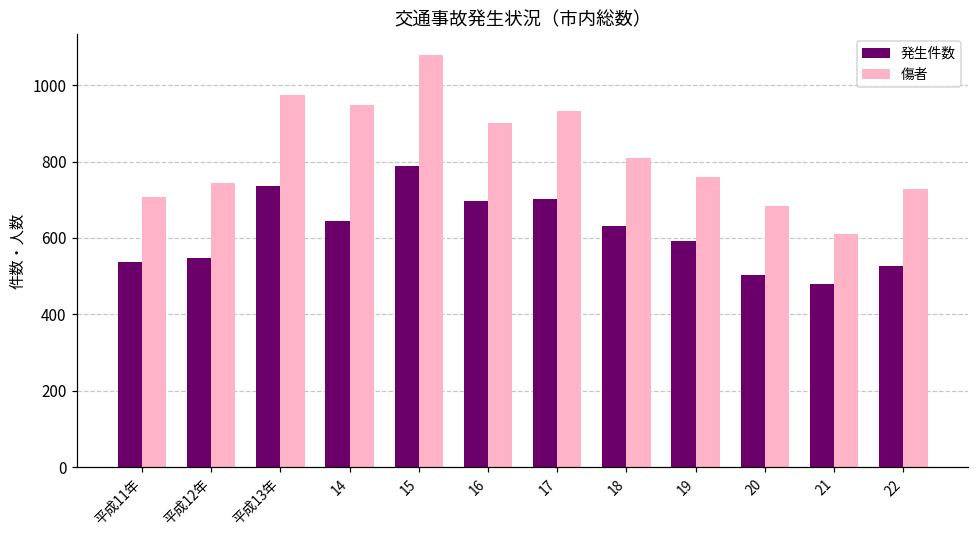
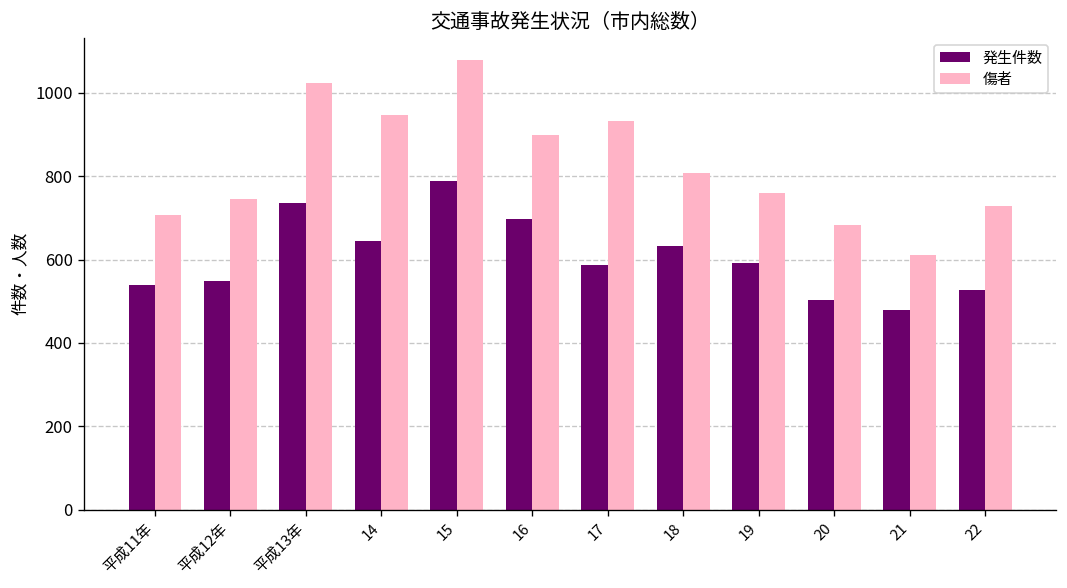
  {
    "発生件数": {
      "平成11年": 540,
      "平成12年": 550,
      "平成13年": 740,
      "14": 640,
      "15": 790,
      "16": 700,
-     "17": 700,
+     "17": 590,
      "18": 630,
      "19": 590,
      "20": 500,
      "21": 480,
      "22": 530
    },
    "傷者": {
      "平成11年": 710,
      "平成12年": 750,
-     "平成13年": 980,
+     "平成13年": 1020,
      "14": 950,
      "15": 1080,
      "16": 900,
      "17": 930,
      "18": 810,
      "19": 760,
      "20": 680,
      "21": 610,
      "22": 730
    }
  }
